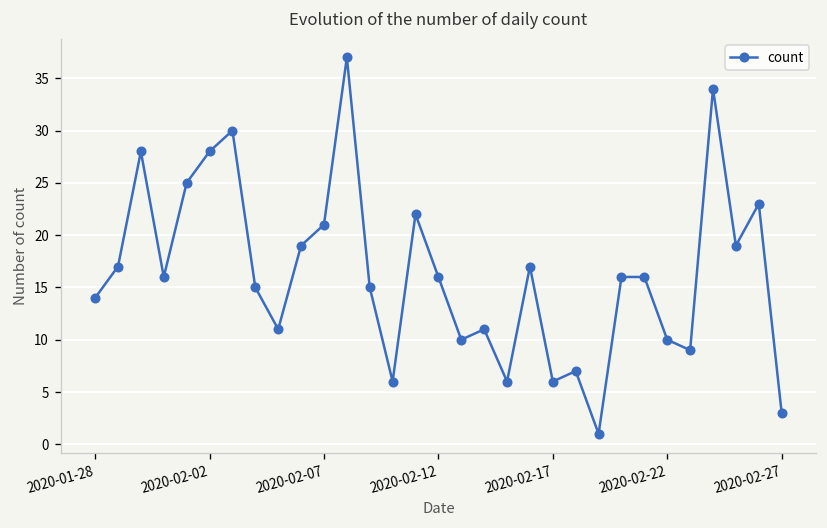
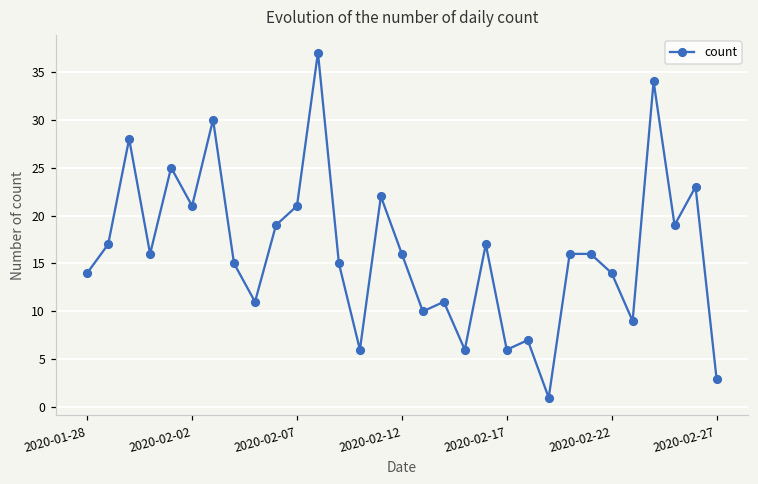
  {
    "2020-01-28": 14,
-   "2020-02-02": 28,
+   "2020-02-02": 21,
    "2020-02-07": 21,
    "2020-02-12": 16,
    "2020-02-17": 6,
-   "2020-02-22": 10,
+   "2020-02-22": 14,
    "2020-02-27": 3
  }
